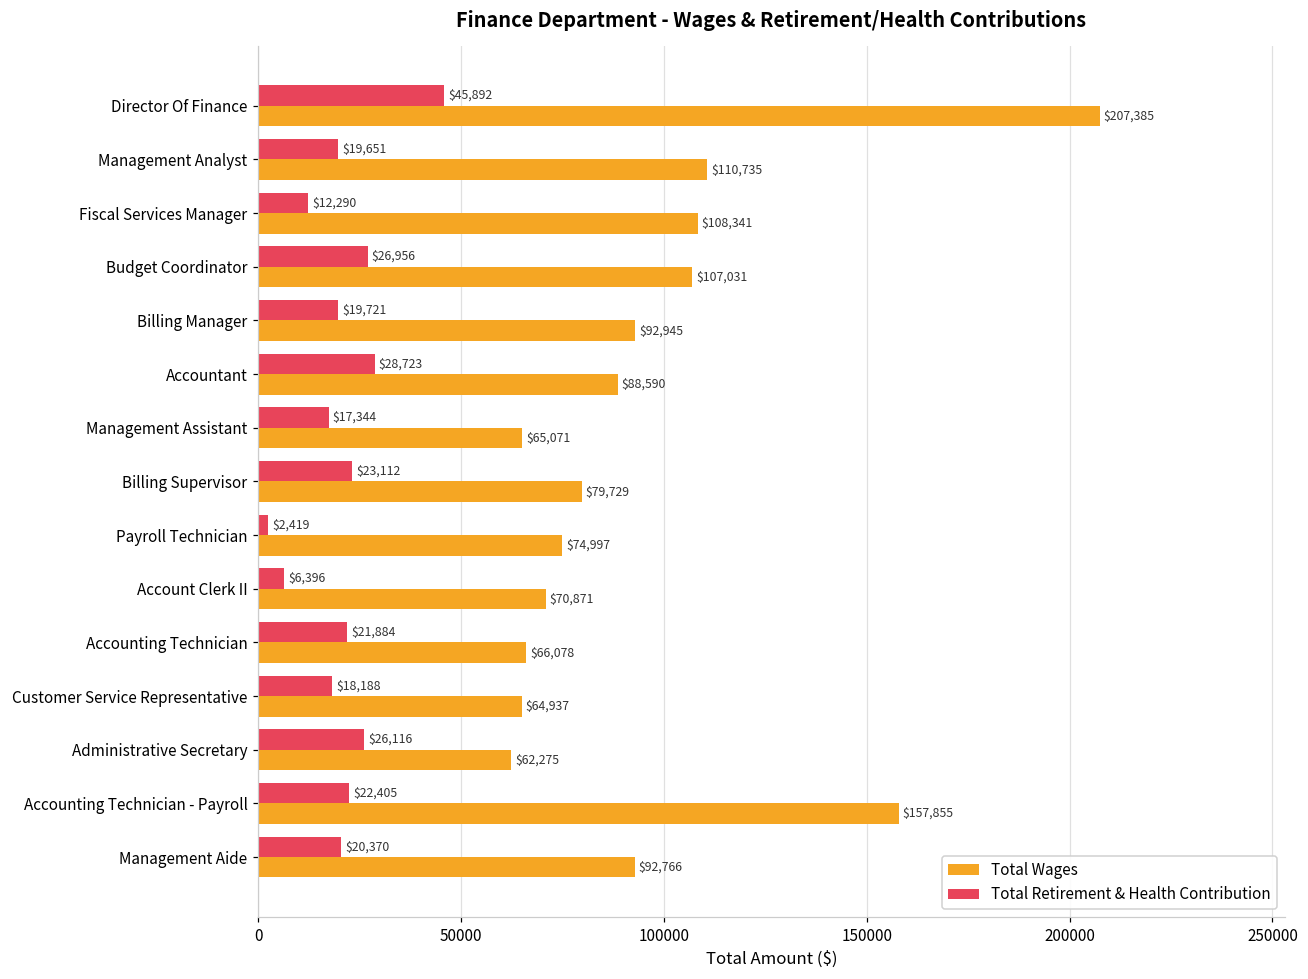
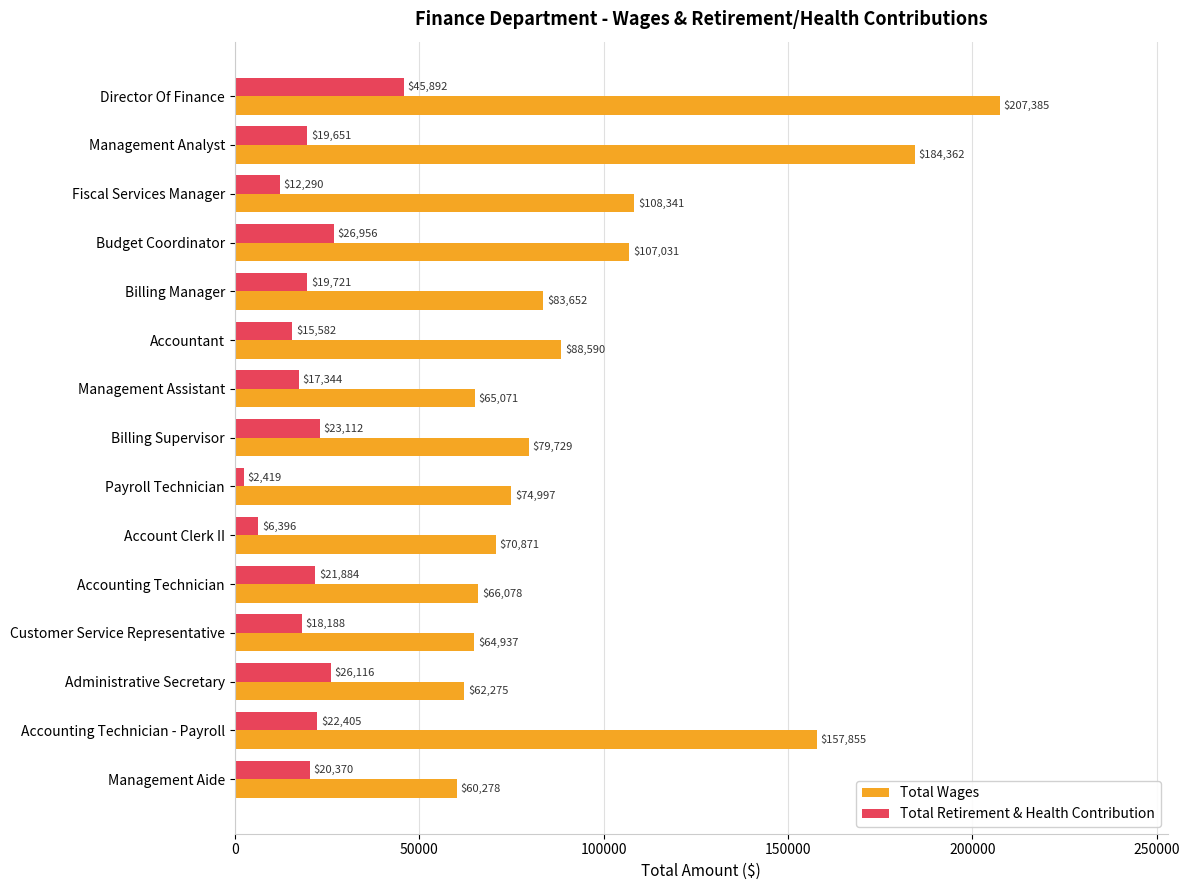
  {
    "Total Wages": {
      "Director Of Finance": "$207,385",
-     "Management Analyst": "$110,735",
+     "Management Analyst": "$184,362",
      "Fiscal Services Manager": "$108,341",
      "Budget Coordinator": "$107,031",
-     "Billing Manager": "$92,945",
+     "Billing Manager": "$83,652",
      "Accountant": "$88,590",
      "Management Assistant": "$65,071",
      "Billing Supervisor": "$79,729",
      "Payroll Technician": "$74,997",
      "Account Clerk II": "$70,871",
      "Accounting Technician": "$66,078",
      "Customer Service Representative": "$64,937",
      "Administrative Secretary": "$62,275",
      "Accounting Technician - Payroll": "$157,855",
-     "Management Aide": "$92,766"
+     "Management Aide": "$60,278"
    },
    "Total Retirement & Health Contribution": {
      "Director Of Finance": "$45,892",
      "Management Analyst": "$19,651",
      "Fiscal Services Manager": "$12,290",
      "Budget Coordinator": "$26,956",
      "Billing Manager": "$19,721",
-     "Accountant": "$28,723",
+     "Accountant": "$15,582",
      "Management Assistant": "$17,344",
      "Billing Supervisor": "$23,112",
      "Payroll Technician": "$2,419",
      "Account Clerk II": "$6,396",
      "Accounting Technician": "$21,884",
      "Customer Service Representative": "$18,188",
      "Administrative Secretary": "$26,116",
      "Accounting Technician - Payroll": "$22,405",
      "Management Aide": "$20,370"
    }
  }
